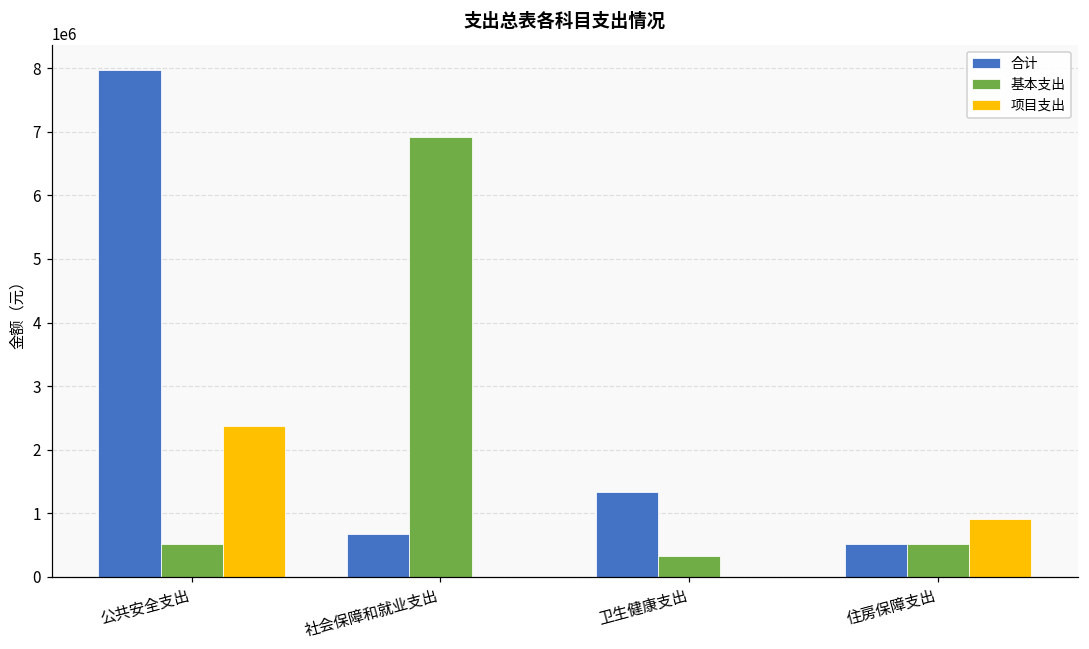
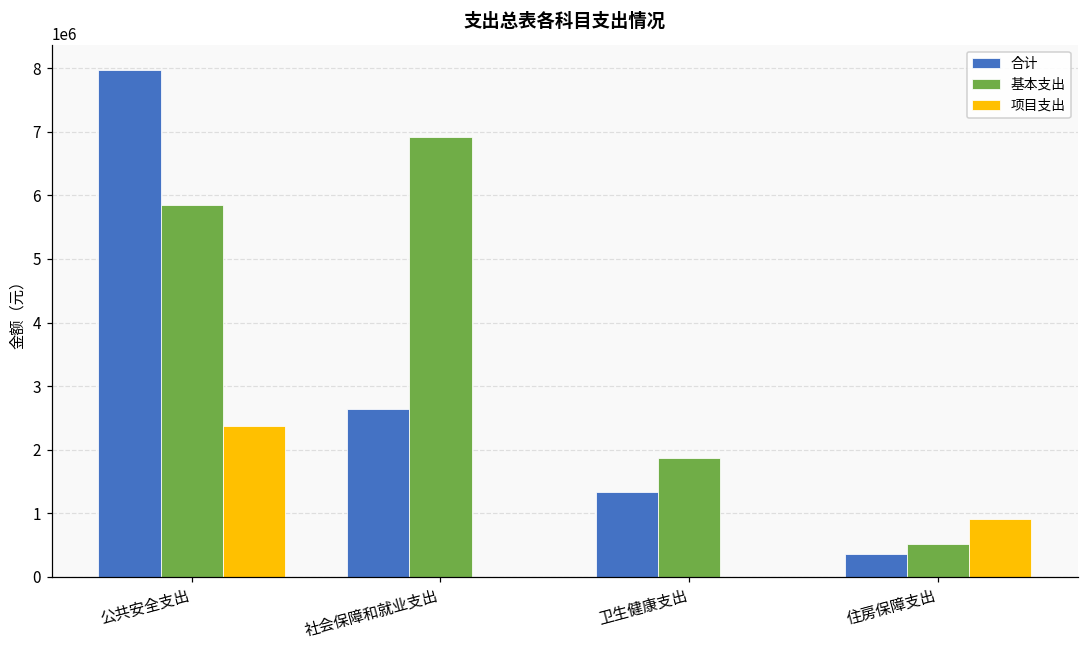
  {
    "合计": {
      "公共安全支出": 8000000,
-     "社会保障和就业支出": 700000,
+     "社会保障和就业支出": 2600000,
      "卫生健康支出": 1300000,
-     "住房保障支出": 500000
+     "住房保障支出": 400000
    },
    "基本支出": {
-     "公共安全支出": 500000,
+     "公共安全支出": 5800000,
      "社会保障和就业支出": 6900000,
-     "卫生健康支出": 300000,
+     "卫生健康支出": 1900000,
      "住房保障支出": 500000
    },
    "项目支出": {
      "公共安全支出": 2400000,
      "社会保障和就业支出": 0,
      "卫生健康支出": 0,
      "住房保障支出": 900000
    }
  }
